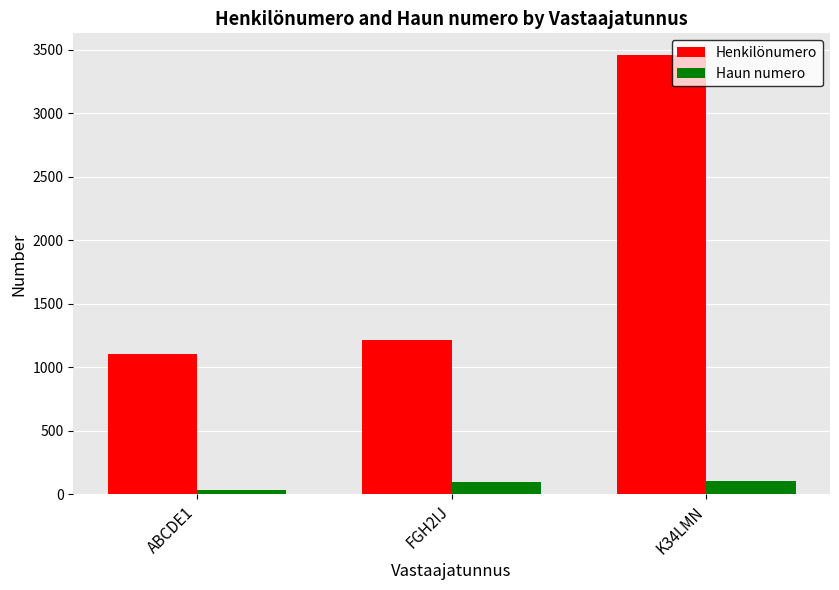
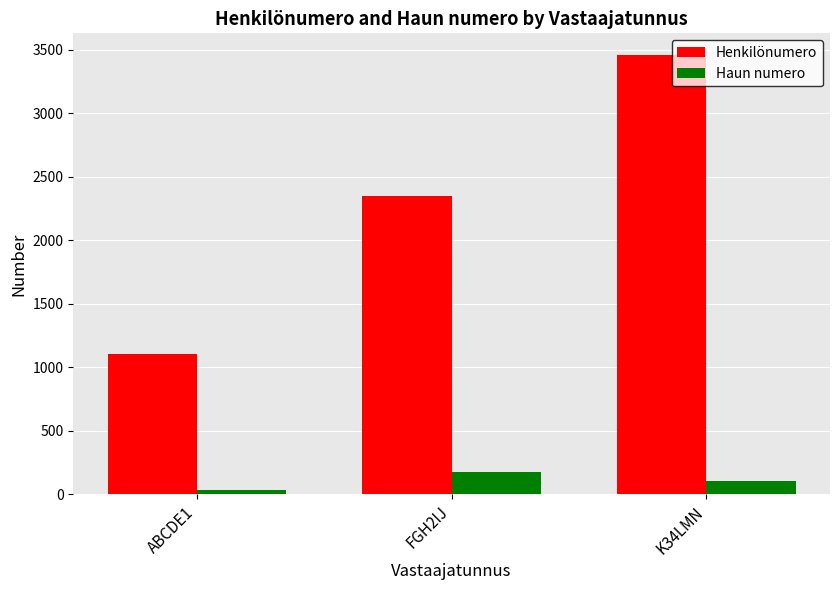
  {
    "Henkilönumero": {
      "ABCDE1": 1100,
-     "FGH2IJ": 1210,
+     "FGH2IJ": 2350,
      "K34LMN": 3460
    },
    "Haun numero": {
      "ABCDE1": 30,
-     "FGH2IJ": 100,
+     "FGH2IJ": 170,
      "K34LMN": 100
    }
  }
